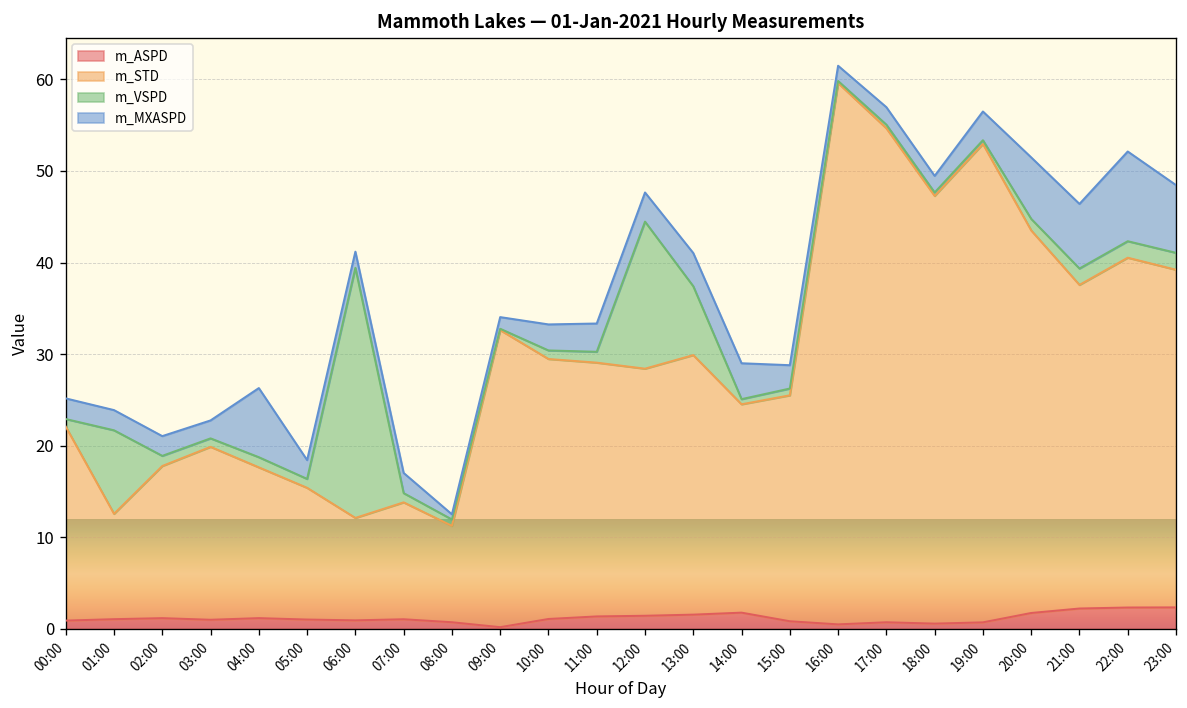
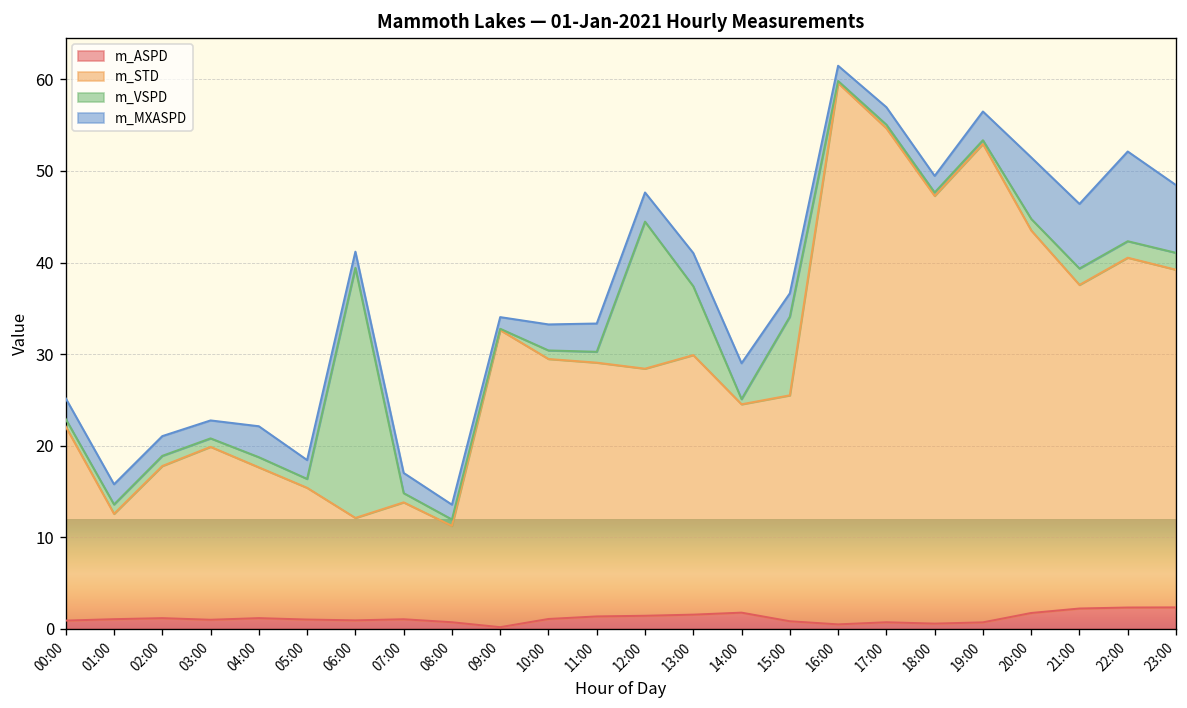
  {
    "m_VSPD": {
      "00:00": 1,
-     "01:00": 9,
+     "01:00": 1,
      "02:00": 1,
      "03:00": 1,
      "04:00": 1,
      "05:00": 1,
      "06:00": 27,
      "07:00": 1,
      "08:00": 1,
      "10:00": 1,
      "11:00": 1,
      "12:00": 16,
      "13:00": 8,
      "14:00": 1,
-     "15:00": 1,
+     "15:00": 9,
      "17:00": 0,
      "18:00": 0,
      "19:00": 0,
      "20:00": 1,
      "21:00": 2,
      "22:00": 2,
      "23:00": 2
    },
    "m_MXASPD": {
      "00:00": 2,
      "01:00": 2,
      "02:00": 2,
      "03:00": 2,
-     "04:00": 8,
+     "04:00": 3,
      "05:00": 2,
      "06:00": 2,
      "07:00": 2,
-     "08:00": 1,
+     "08:00": 2,
      "09:00": 1,
      "10:00": 3,
      "11:00": 3,
      "12:00": 3,
      "13:00": 4,
      "14:00": 4,
      "15:00": 3,
      "16:00": 2,
      "17:00": 2,
      "18:00": 2,
      "19:00": 3,
      "20:00": 7,
      "21:00": 7,
      "22:00": 10,
      "23:00": 7
    }
  }
